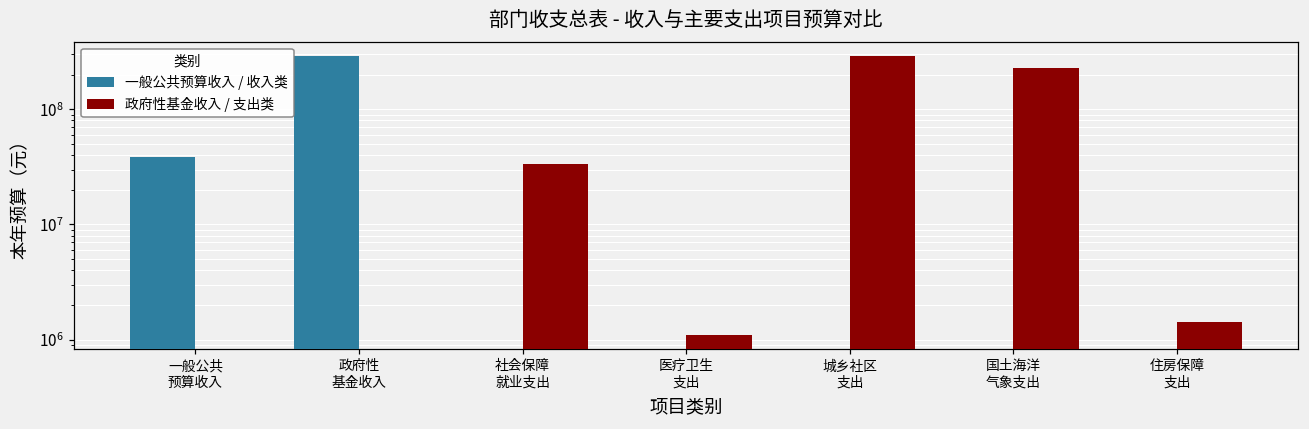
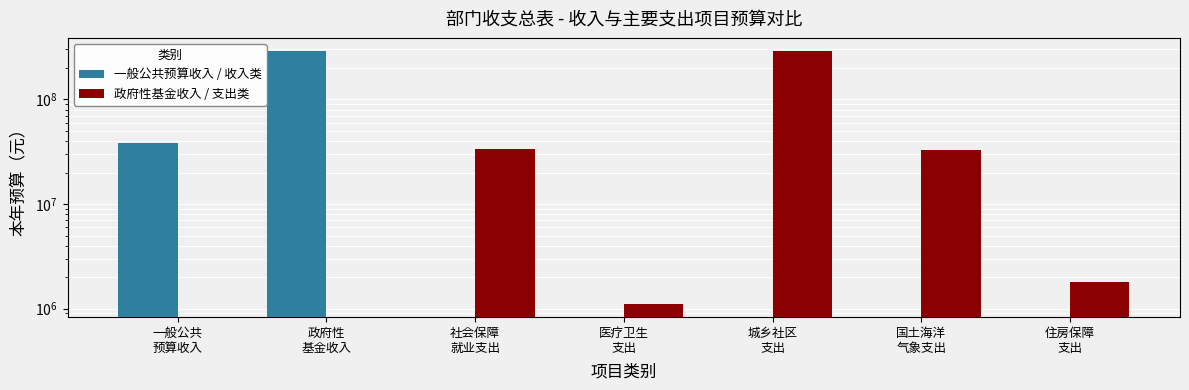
  {
    "一般公共预算收入 / 收入类": {
      "一般公共 预算收入": 38000000,
      "政府性 基金收入": 290000000
    },
    "政府性基金收入 / 支出类": {
      "社会保障 就业支出": 34000000,
      "医疗卫生 支出": 1100000,
      "城乡社区 支出": 290000000,
-     "国土海洋 气象支出": 230000000,
-     "住房保障 支出": 1400000
+     "国土海洋 气象支出": 33000000,
+     "住房保障 支出": 1800000
    }
  }
